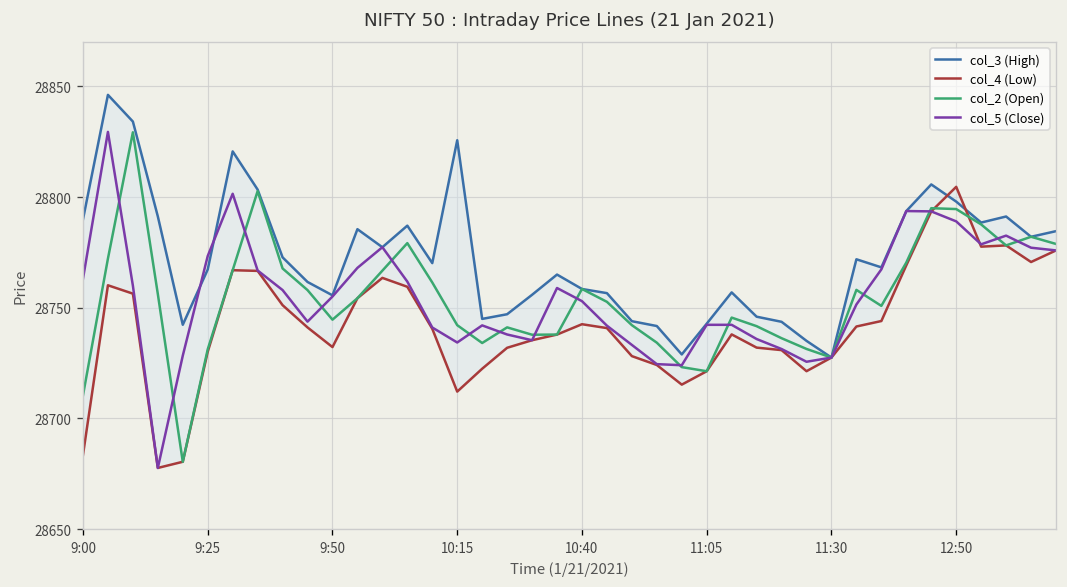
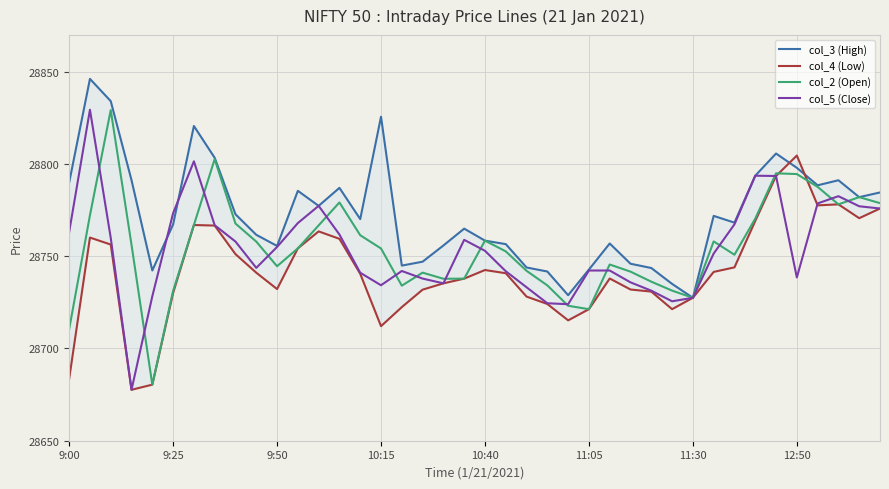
  {
    "col_3 (High)": {
      "12:50": 28798
    },
    "col_4 (Low)": {
      "9:00": 28684,
      "9:50": 28732,
      "10:15": 28712,
      "10:40": 28743
    },
    "col_2 (Open)": {
      "9:00": 28710,
      "9:50": 28745,
-     "10:15": 28742,
+     "10:15": 28754,
      "12:50": 28795
    },
    "col_5 (Close)": {
      "9:00": 28763,
      "9:25": 28773,
      "10:15": 28734,
      "10:40": 28753,
-     "12:50": 28789
+     "12:50": 28739
    }
  }
